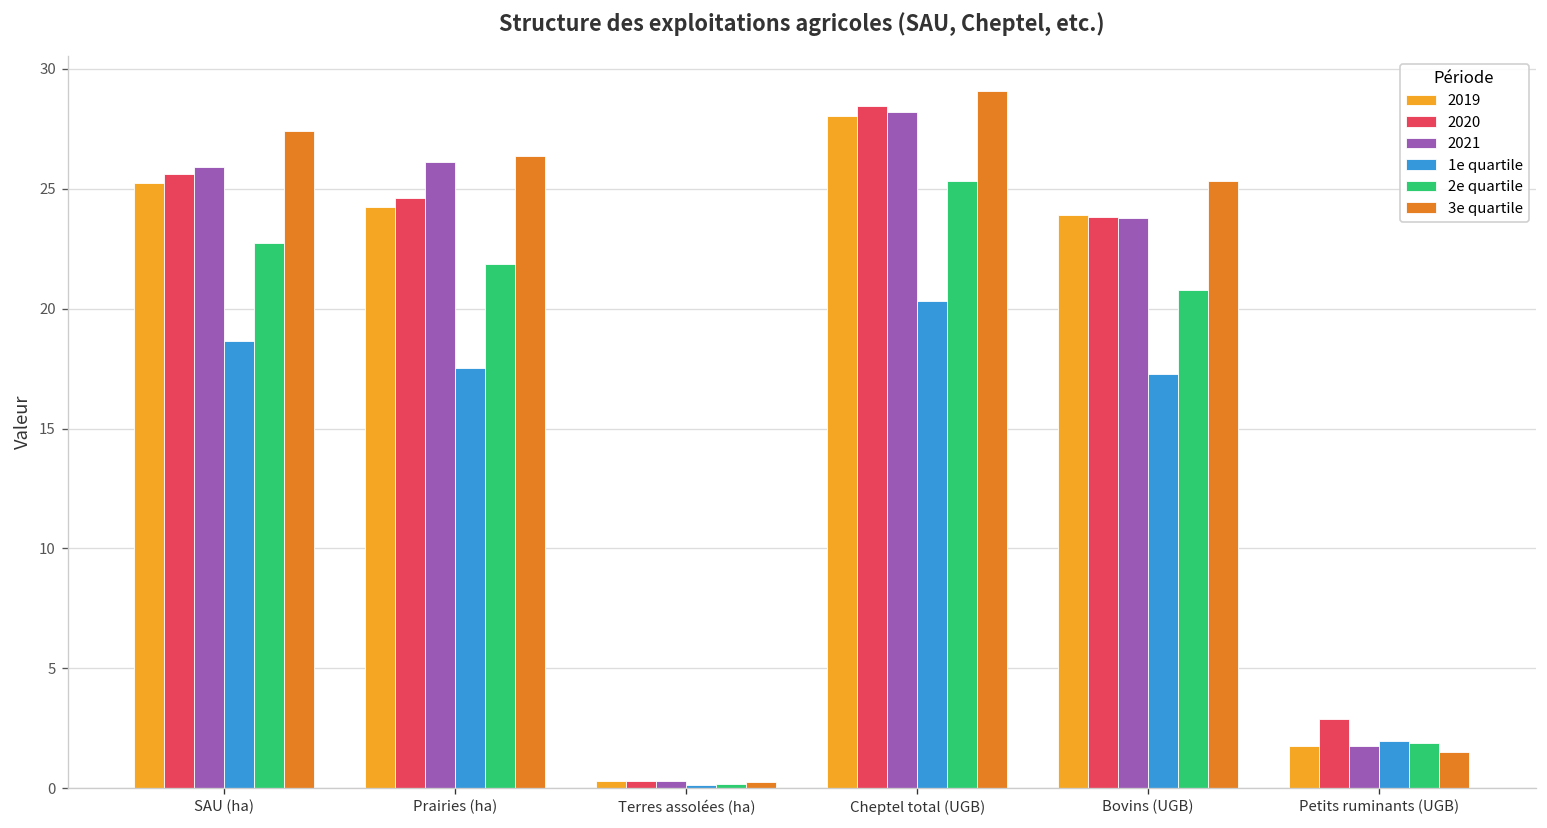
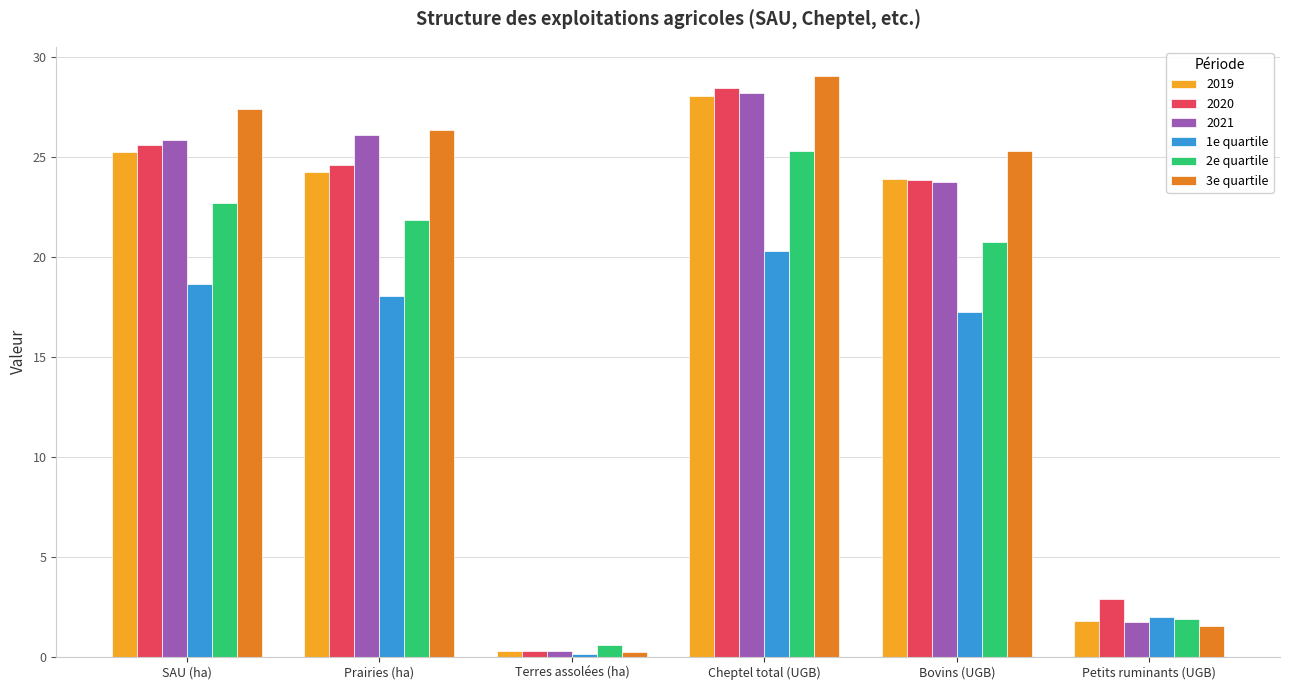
  {
    "2020": {
      "SAU (ha)": 25.6,
      "Prairies (ha)": 24.6,
      "Terres assolées (ha)": 0.3,
      "Cheptel total (UGB)": 28.5,
      "Bovins (UGB)": 23.8,
      "Petits ruminants (UGB)": 2.9
    },
    "2021": {
      "SAU (ha)": 25.9,
      "Prairies (ha)": 26.1,
      "Terres assolées (ha)": 0.3,
      "Cheptel total (UGB)": 28.2,
      "Bovins (UGB)": 23.8,
      "Petits ruminants (UGB)": 1.8
    },
    "1e quartile": {
      "SAU (ha)": 18.6,
-     "Prairies (ha)": 17.5,
+     "Prairies (ha)": 18.1,
      "Cheptel total (UGB)": 20.3,
      "Bovins (UGB)": 17.3,
      "Petits ruminants (UGB)": 2.0
    },
    "2e quartile": {
      "SAU (ha)": 22.7,
      "Prairies (ha)": 21.8,
-     "Terres assolées (ha)": 0.2,
+     "Terres assolées (ha)": 0.6,
      "Cheptel total (UGB)": 25.3,
      "Bovins (UGB)": 20.8,
      "Petits ruminants (UGB)": 1.9
    }
  }
